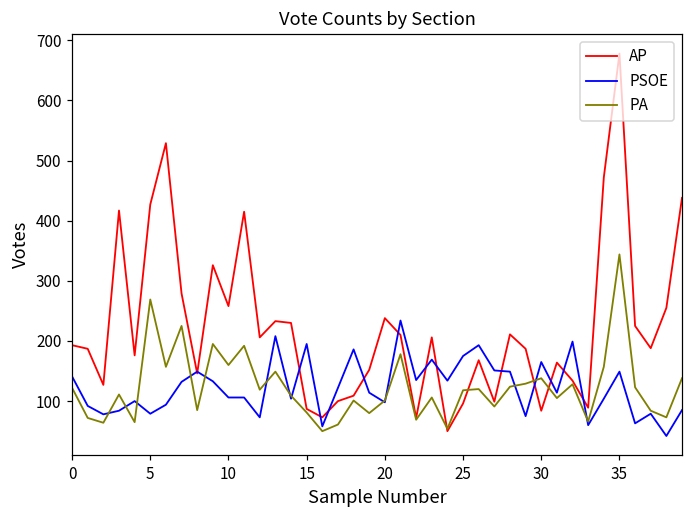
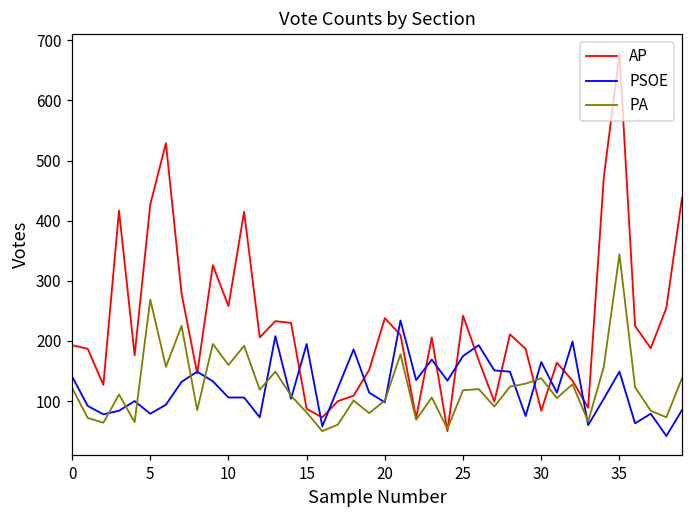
  {
    "AP": {
      "0": 190,
      "5": 430,
      "10": 260,
      "15": 90,
      "20": 240,
-     "25": 100,
+     "25": 240,
      "30": 80
    },
    "PSOE": {
      "0": 140,
      "5": 80,
      "10": 110,
      "15": 200,
      "25": 180,
      "30": 170,
      "35": 150
    },
    "PA": {
      "0": 120,
      "5": 270,
      "10": 160,
      "15": 80,
      "25": 120,
      "30": 140,
      "35": 340
    }
  }
